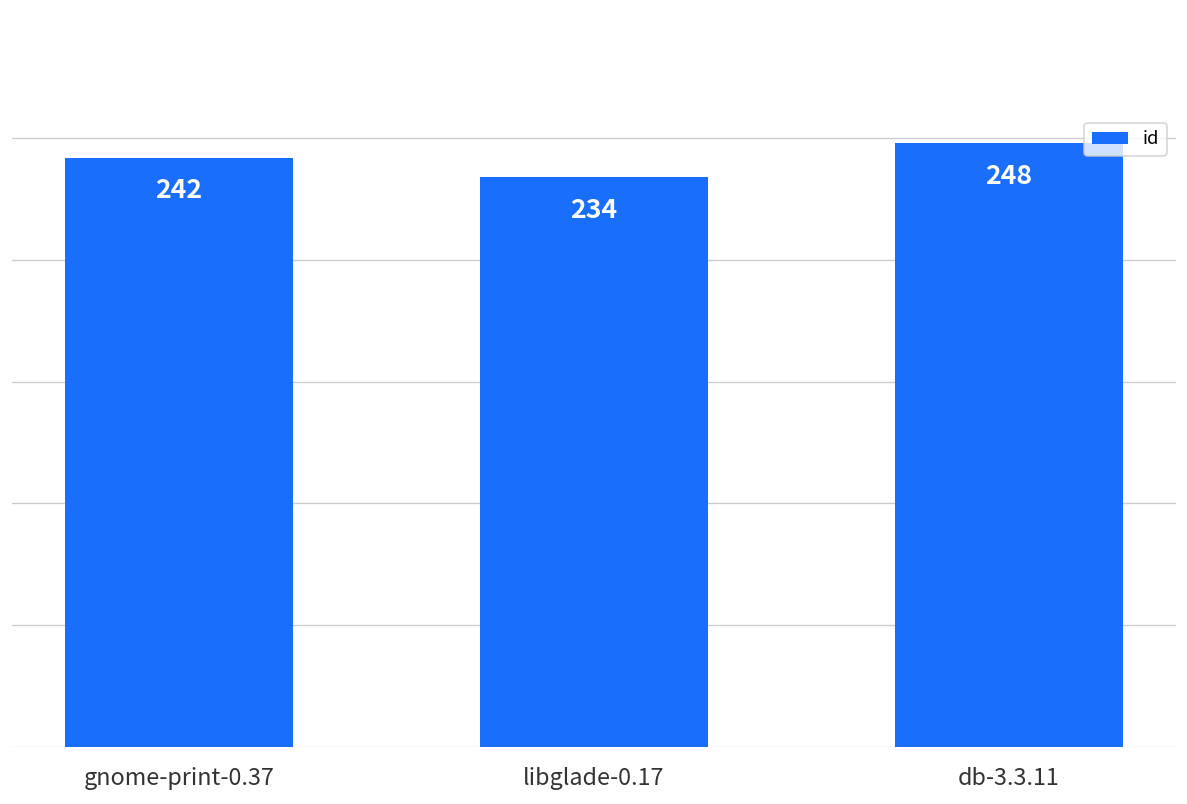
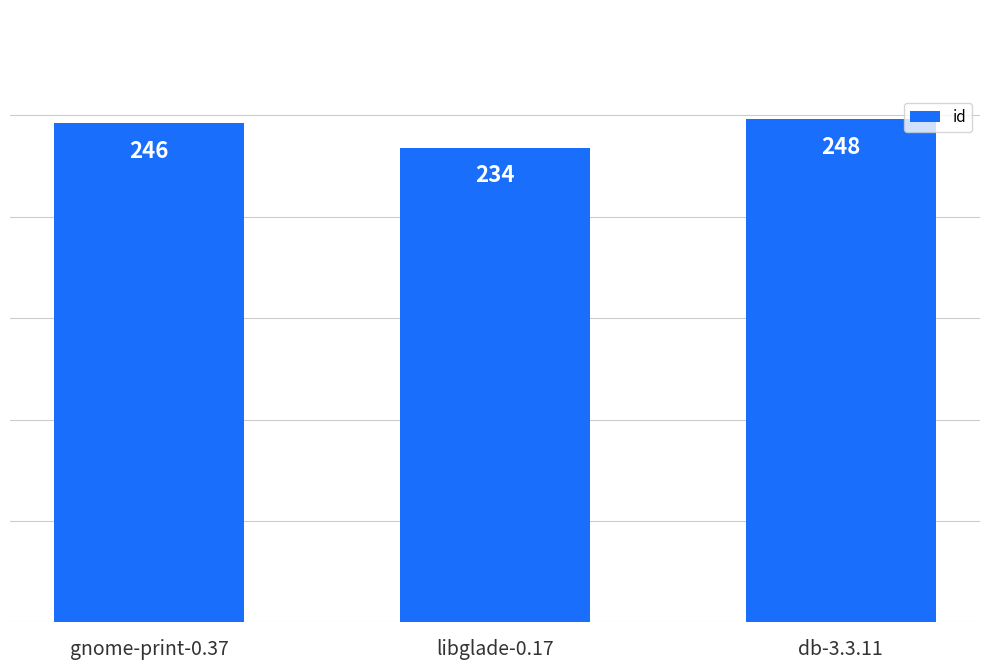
  {
-   "gnome-print-0.37": 242,
+   "gnome-print-0.37": 246,
    "libglade-0.17": 234,
    "db-3.3.11": 248
  }
